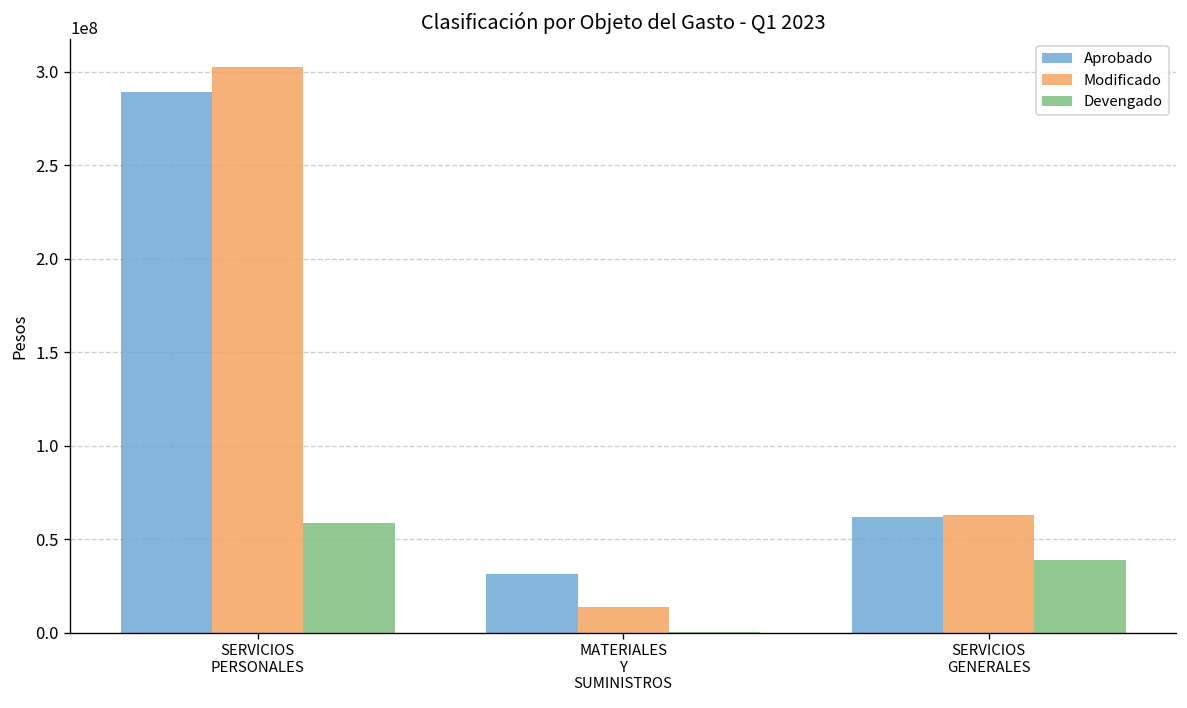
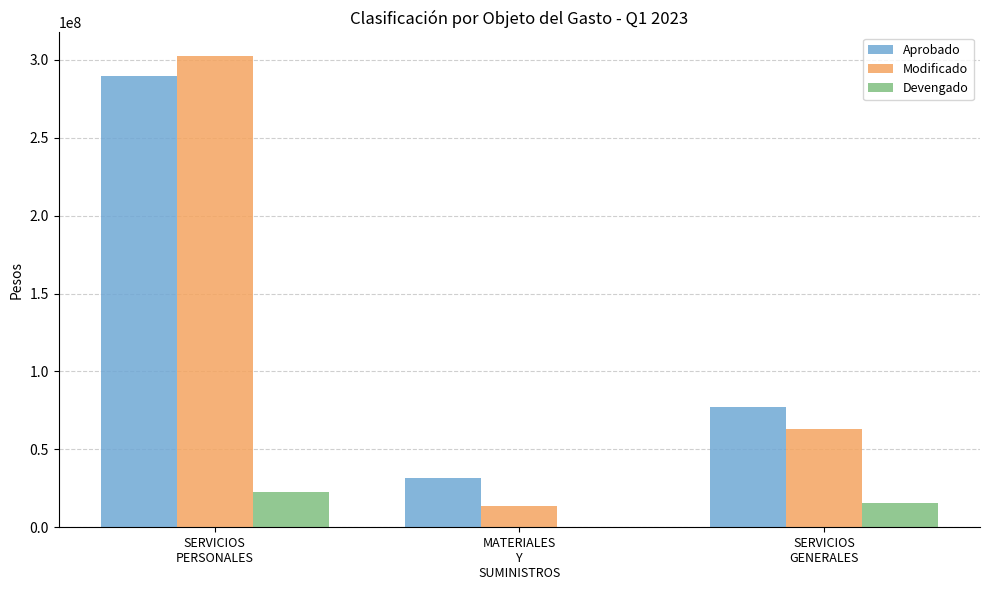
  {
    "Aprobado": {
      "SERVICIOS PERSONALES": 289000000,
      "MATERIALES Y SUMINISTROS": 32000000,
-     "SERVICIOS GENERALES": 62000000
+     "SERVICIOS GENERALES": 77000000
    },
    "Modificado": {
      "SERVICIOS PERSONALES": 303000000,
      "MATERIALES Y SUMINISTROS": 14000000,
      "SERVICIOS GENERALES": 63000000
    },
    "Devengado": {
-     "SERVICIOS PERSONALES": 58000000,
-     "SERVICIOS GENERALES": 39000000
+     "SERVICIOS PERSONALES": 22000000,
+     "SERVICIOS GENERALES": 16000000
    }
  }
